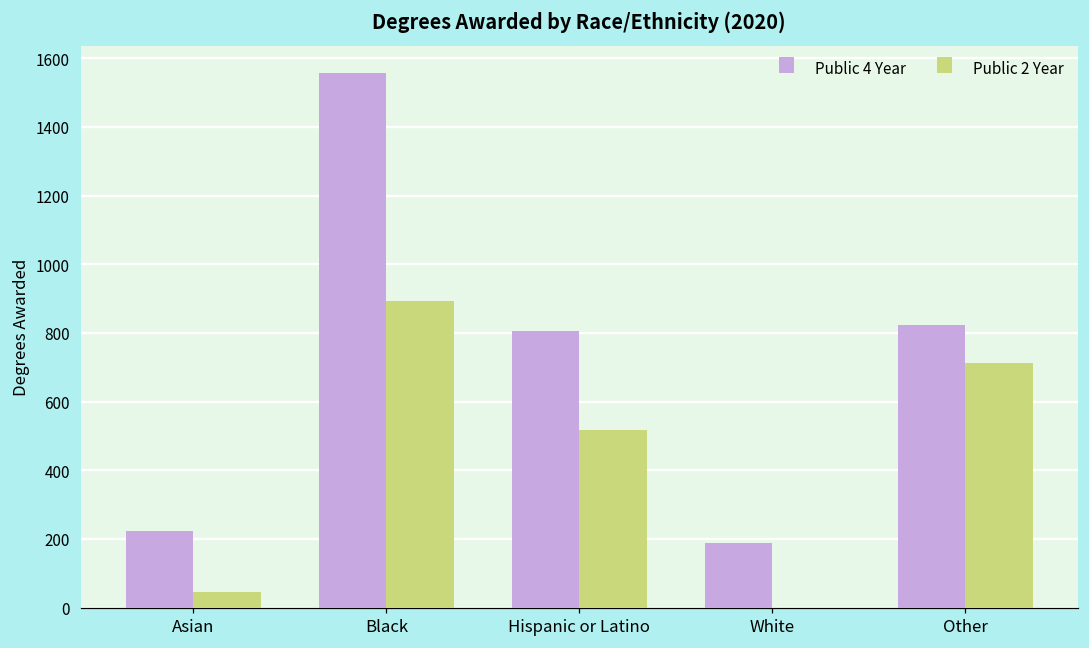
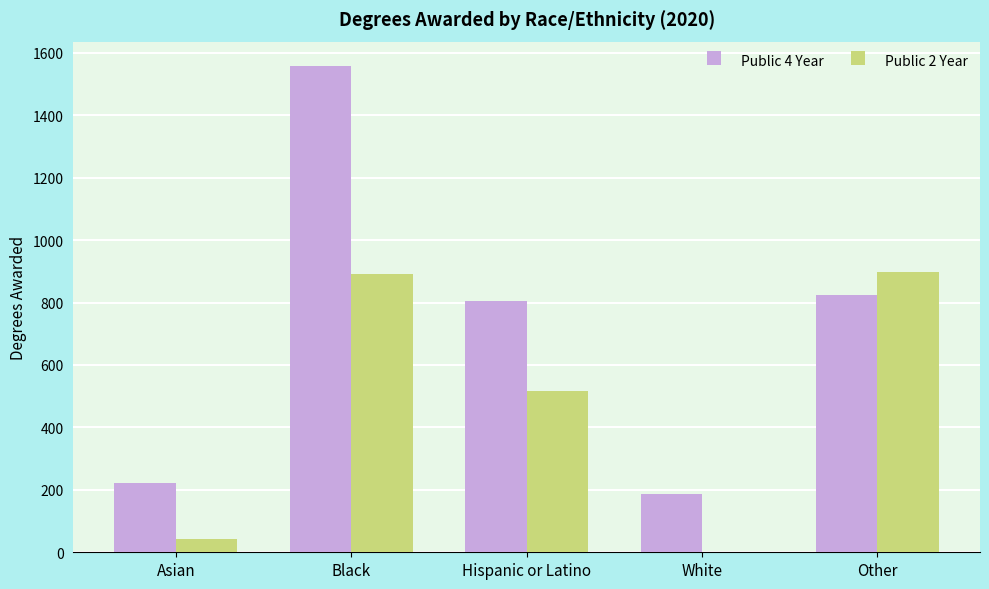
  {
    "Public 4 Year": {
      "Asian": 220,
      "Black": 1560,
      "Hispanic or Latino": 810,
      "White": 190,
      "Other": 820
    },
    "Public 2 Year": {
      "Asian": 40,
      "Black": 890,
      "Hispanic or Latino": 520,
      "White": 0,
-     "Other": 710
+     "Other": 900
    }
  }
